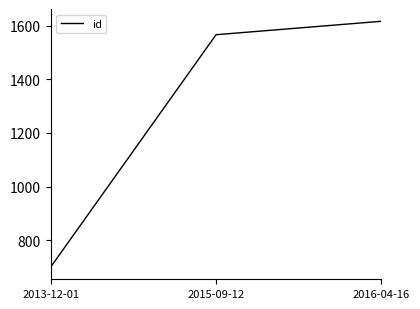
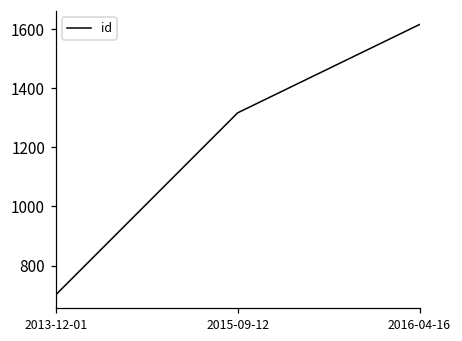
  {
    "2013-12-01": 700,
-   "2015-09-12": 1570,
+   "2015-09-12": 1320,
    "2016-04-16": 1620
  }
